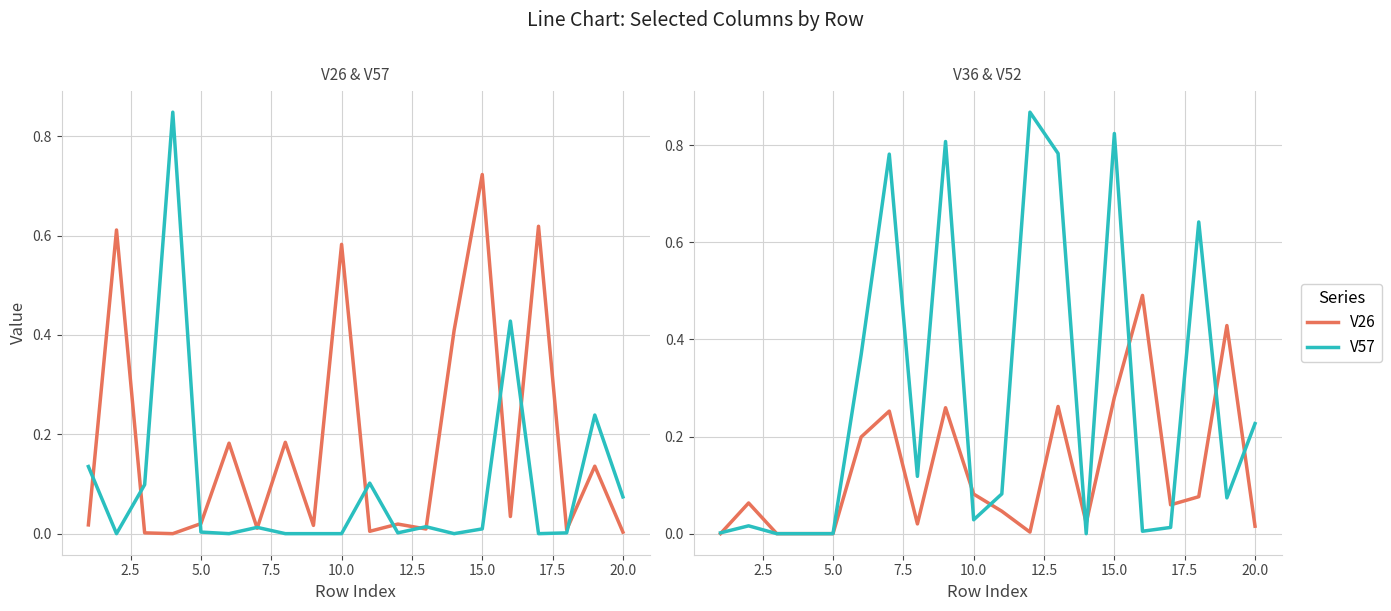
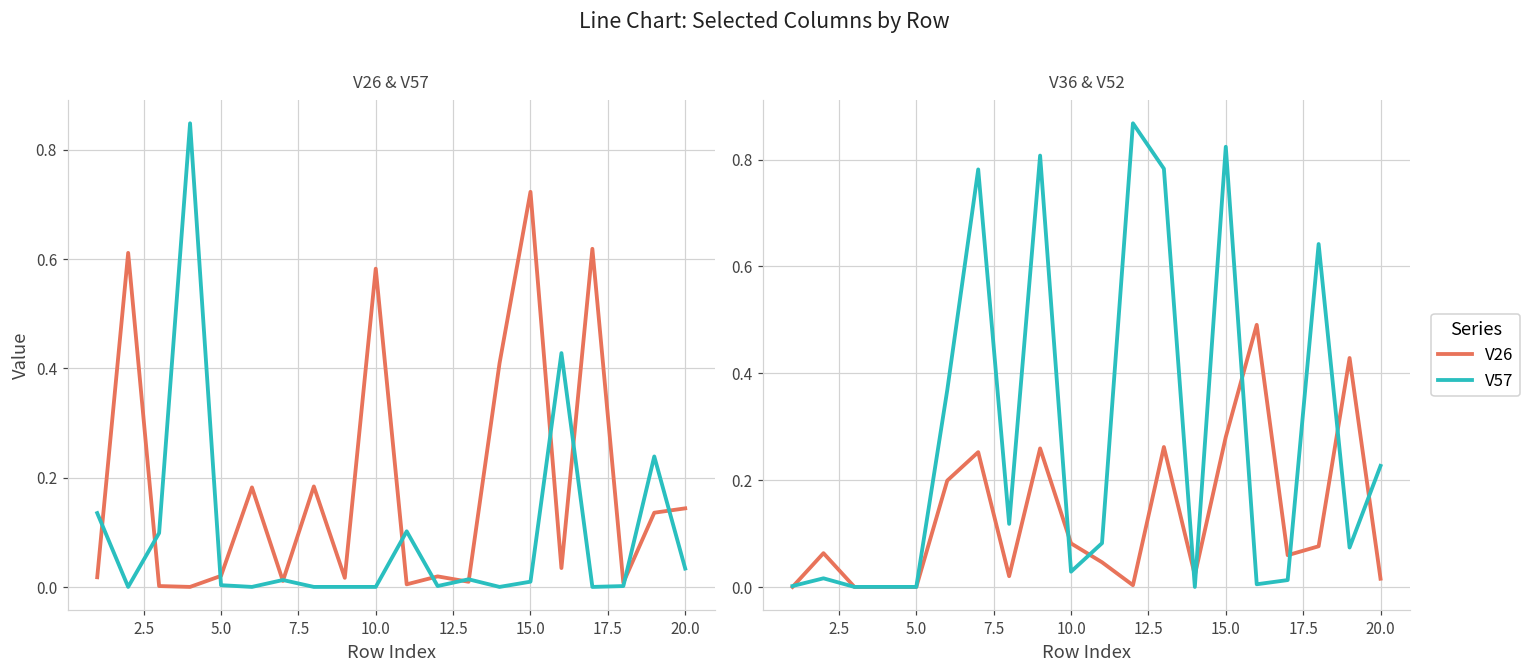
  {
    "V26 & V57": {
      "V26": {
        "5.0": 0.02,
        "10.0": 0.58,
        "15.0": 0.72,
-       "20.0": 0.00
+       "20.0": 0.14
      },
      "V57": {
        "5.0": 0.00,
        "10.0": 0.00,
        "15.0": 0.01,
-       "20.0": 0.07
+       "20.0": 0.03
      }
    }
  }
